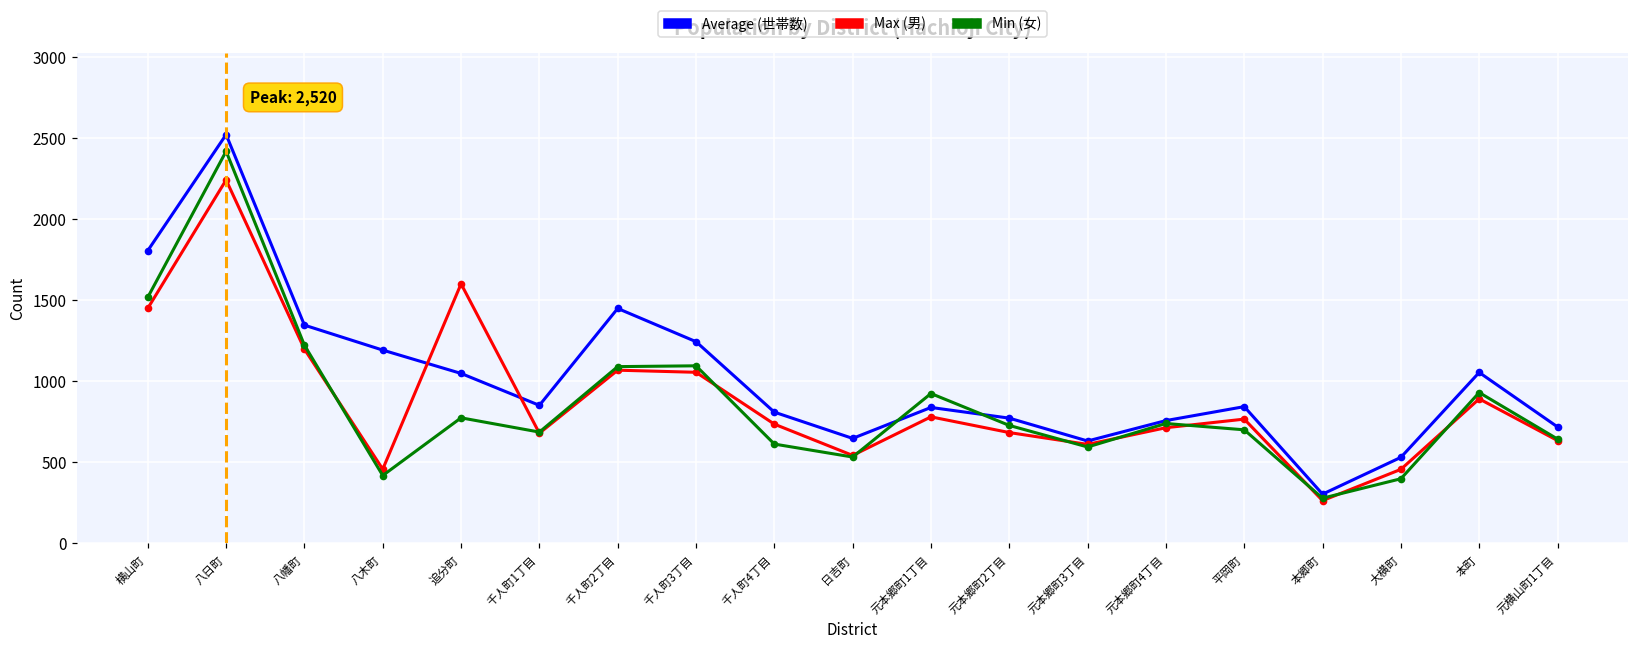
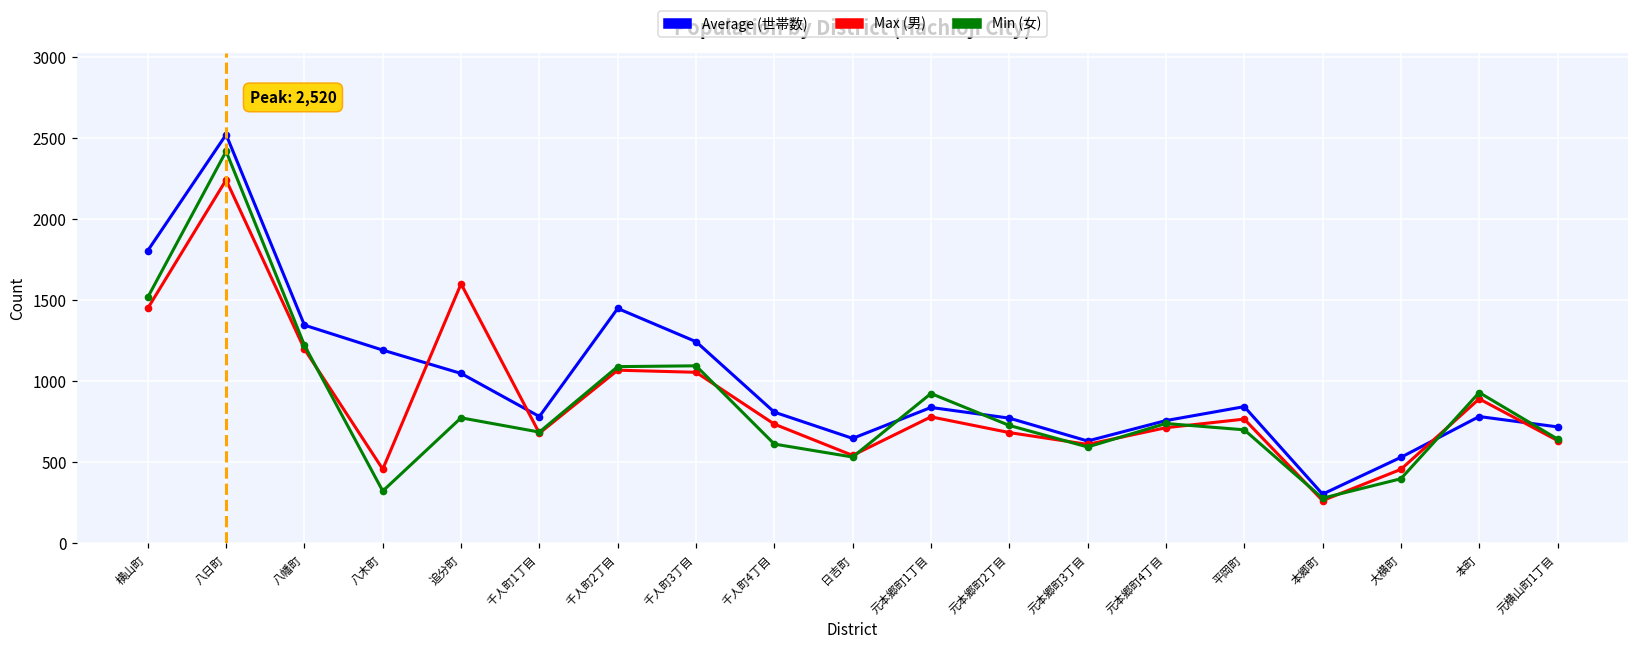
  {
    "Average (世帯数)": {
      "横山町": 1800,
      "八日町": 2520,
      "八幡町": 1340,
      "八木町": 1190,
      "追分町": 1050,
-     "千人町1丁目": 850,
+     "千人町1丁目": 780,
      "千人町2丁目": 1450,
      "千人町3丁目": 1240,
      "千人町4丁目": 810,
      "日吉町": 650,
      "元本郷町1丁目": 840,
      "元本郷町2丁目": 770,
      "元本郷町3丁目": 630,
      "元本郷町4丁目": 760,
      "平岡町": 840,
      "本郷町": 300,
      "大横町": 530,
-     "本町": 1050,
+     "本町": 780,
      "元横山町1丁目": 720
    },
    "Max (男)": {
      "横山町": 1450,
      "八日町": 2240,
      "八幡町": 1200,
      "八木町": 460,
      "追分町": 1600,
      "千人町2丁目": 1070,
      "千人町3丁目": 1050,
      "千人町4丁目": 730,
      "元本郷町1丁目": 780,
      "元本郷町2丁目": 680,
      "元本郷町4丁目": 710,
      "平岡町": 760,
      "大横町": 450,
      "本町": 890
    },
    "Min (女)": {
      "横山町": 1520,
      "八日町": 2420,
      "八幡町": 1220,
-     "八木町": 420,
+     "八木町": 320,
      "追分町": 770,
      "千人町2丁目": 1090,
      "千人町3丁目": 1090,
      "千人町4丁目": 610,
      "元本郷町1丁目": 920,
      "元本郷町2丁目": 730,
      "元本郷町4丁目": 740,
      "平岡町": 700,
      "大横町": 400,
      "本町": 930
    }
  }
